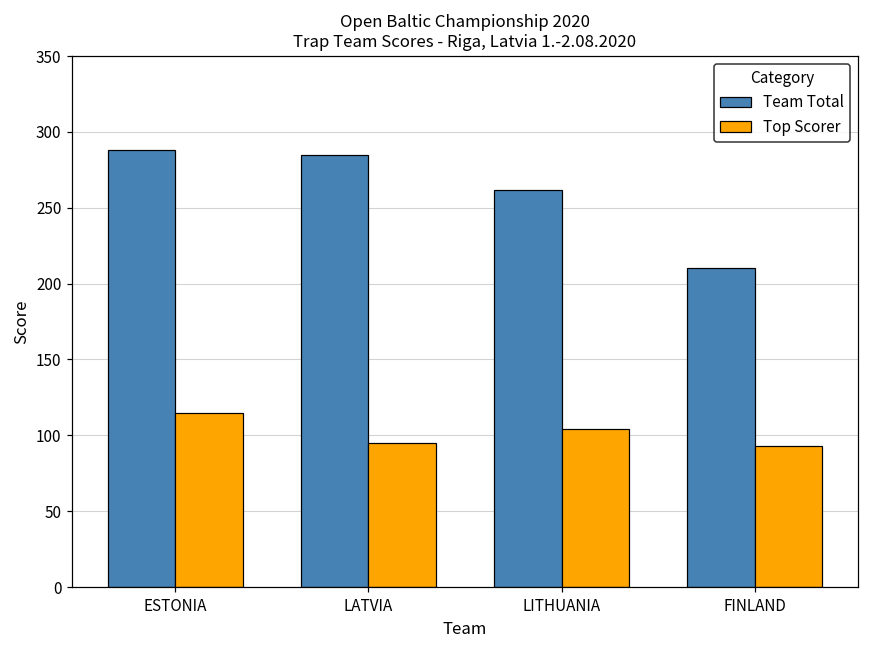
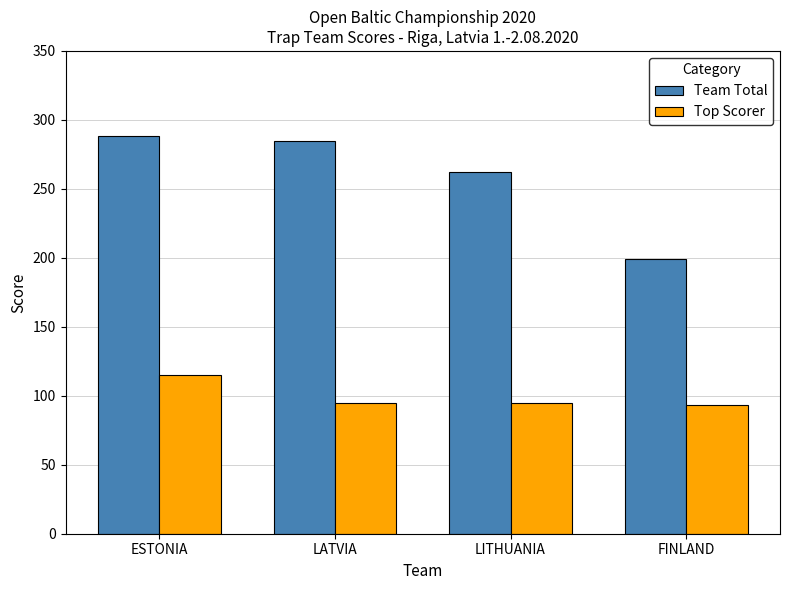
  {
    "Team Total": {
      "ESTONIA": 288,
      "LATVIA": 285,
      "LITHUANIA": 262,
-     "FINLAND": 210
+     "FINLAND": 199
    },
    "Top Scorer": {
      "ESTONIA": 115,
      "LATVIA": 95,
-     "LITHUANIA": 104,
+     "LITHUANIA": 95,
      "FINLAND": 93
    }
  }
